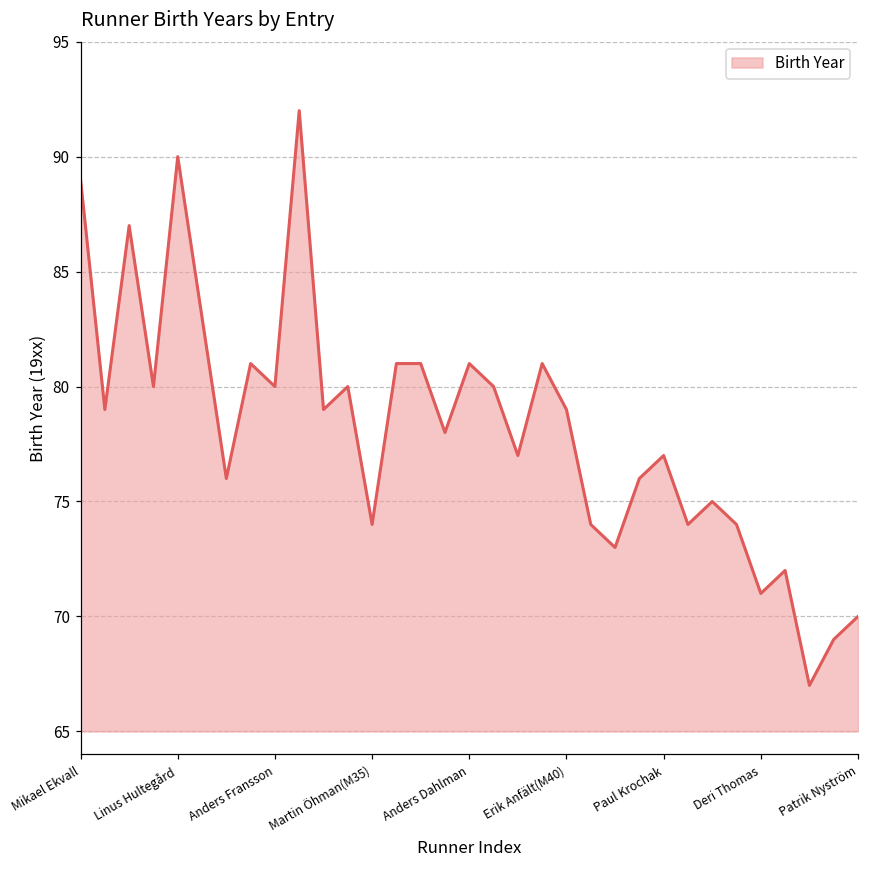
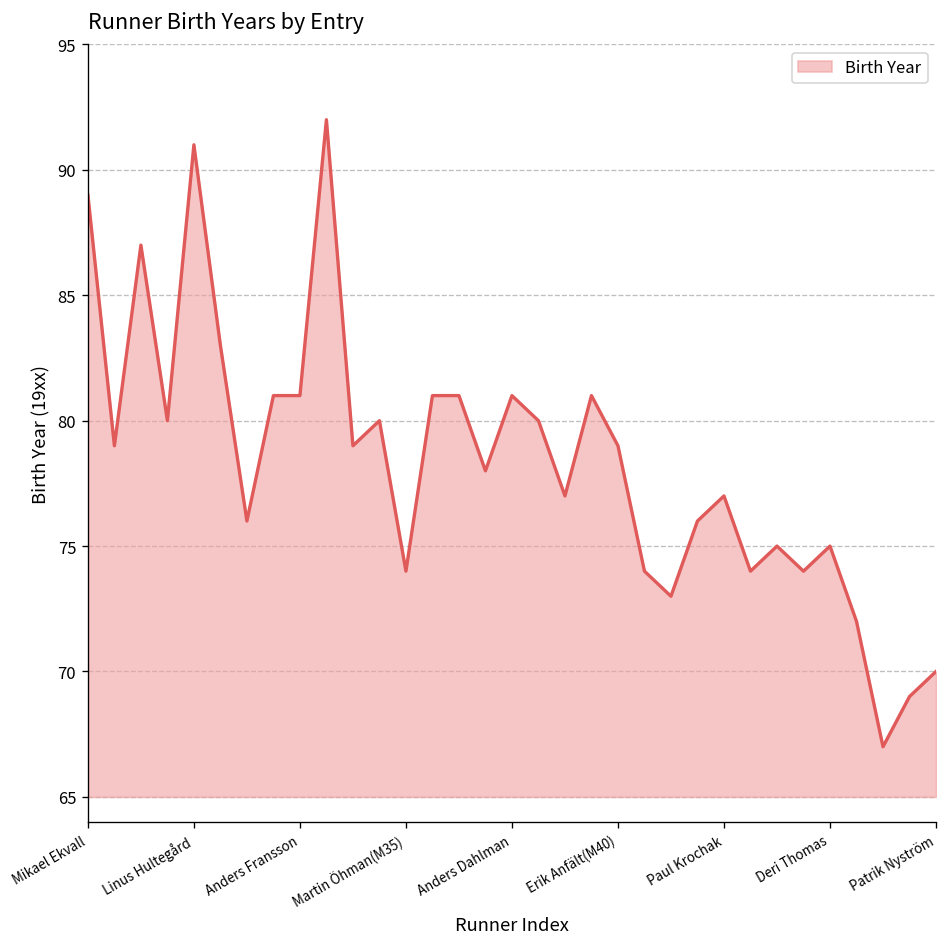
  {
    "Mikael Ekvall": 89,
-   "Linus Hultegård": 90,
-   "Anders Fransson": 80,
+   "Linus Hultegård": 91,
+   "Anders Fransson": 81,
    "Martin Öhman(M35)": 74,
    "Anders Dahlman": 81,
    "Erik Anfält(M40)": 79,
    "Paul Krochak": 77,
-   "Deri Thomas": 71,
+   "Deri Thomas": 75,
    "Patrik Nyström": 70
  }
